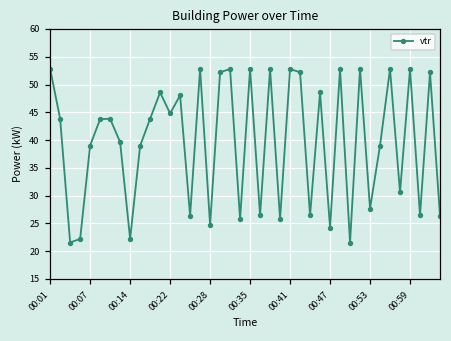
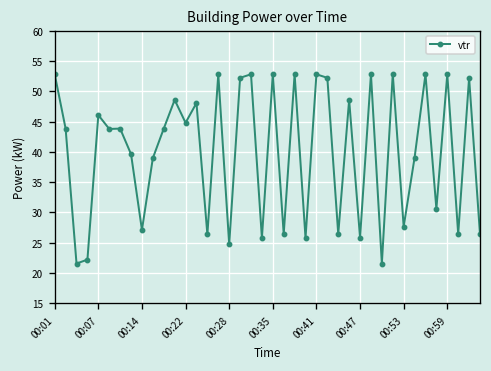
  {
    "00:01": 53,
-   "00:07": 39,
-   "00:14": 22,
+   "00:07": 46,
+   "00:14": 27,
    "00:22": 45,
    "00:28": 25,
    "00:35": 53,
    "00:41": 53,
-   "00:47": 24,
+   "00:47": 26,
    "00:53": 28,
    "00:59": 53
  }
